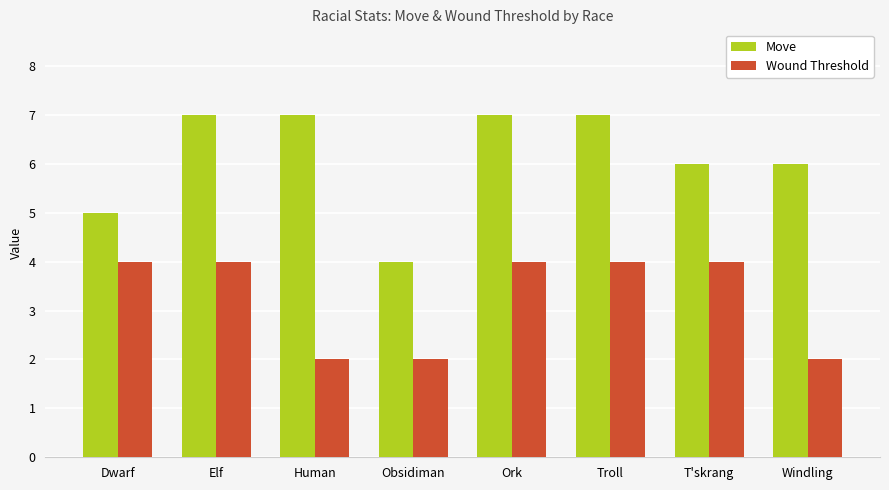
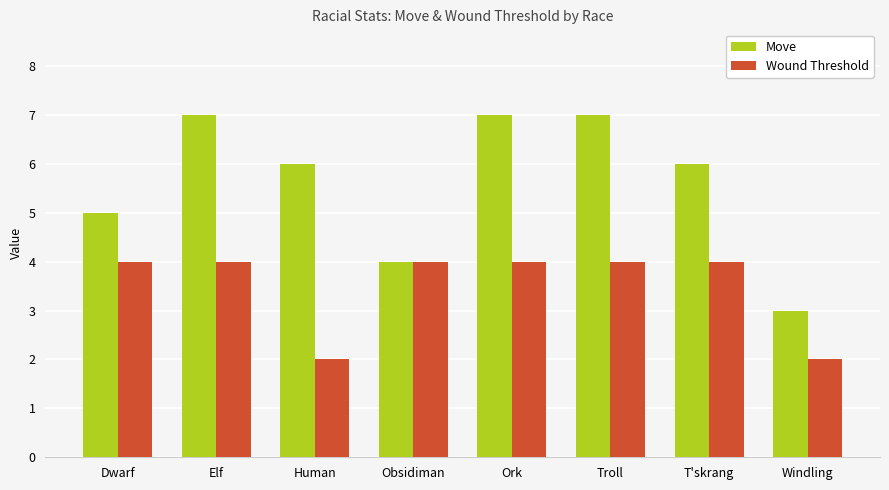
  {
    "Move": {
      "Dwarf": 5,
      "Elf": 7,
-     "Human": 7,
+     "Human": 6,
      "Obsidiman": 4,
      "Ork": 7,
      "Troll": 7,
      "T'skrang": 6,
-     "Windling": 6
+     "Windling": 3
    },
    "Wound Threshold": {
      "Dwarf": 4,
      "Elf": 4,
      "Human": 2,
-     "Obsidiman": 2,
+     "Obsidiman": 4,
      "Ork": 4,
      "Troll": 4,
      "T'skrang": 4,
      "Windling": 2
    }
  }
